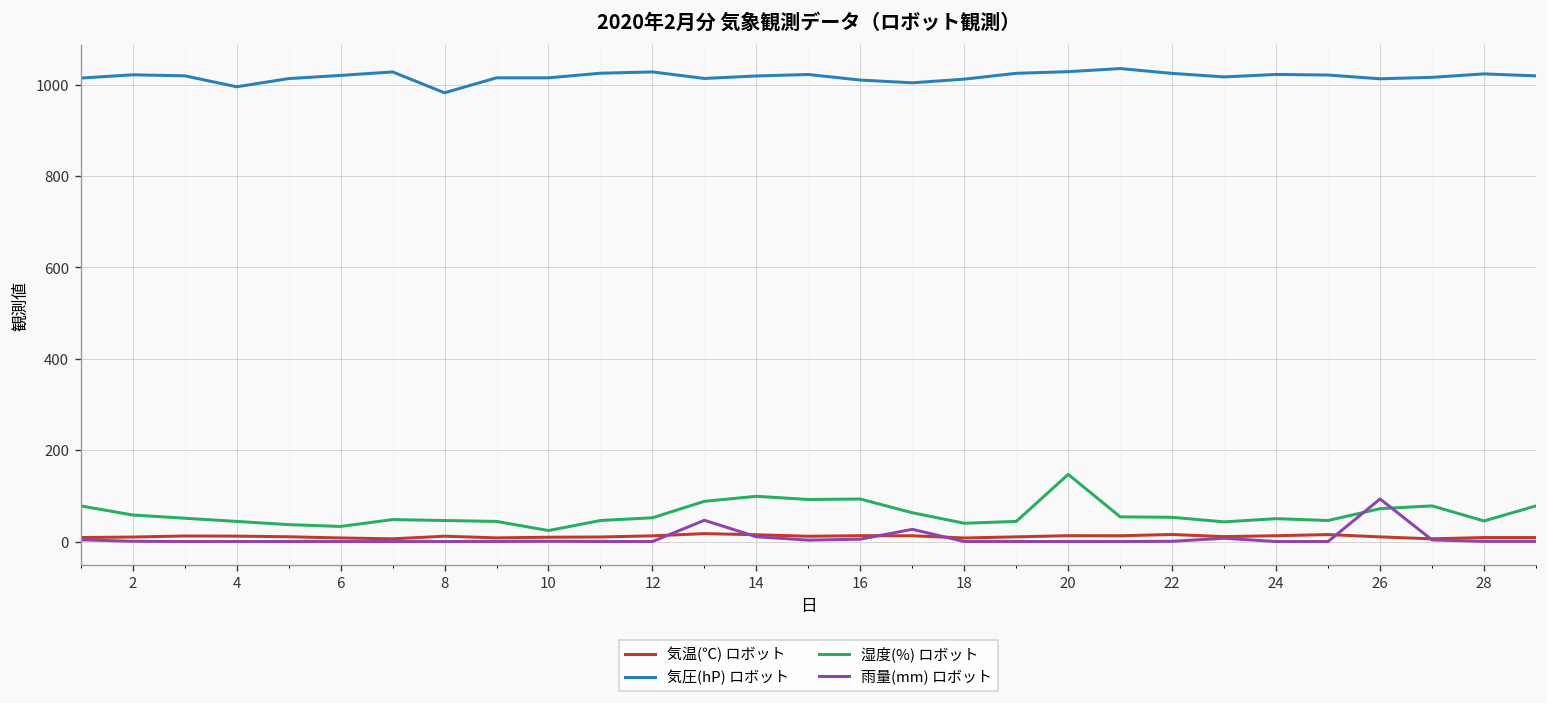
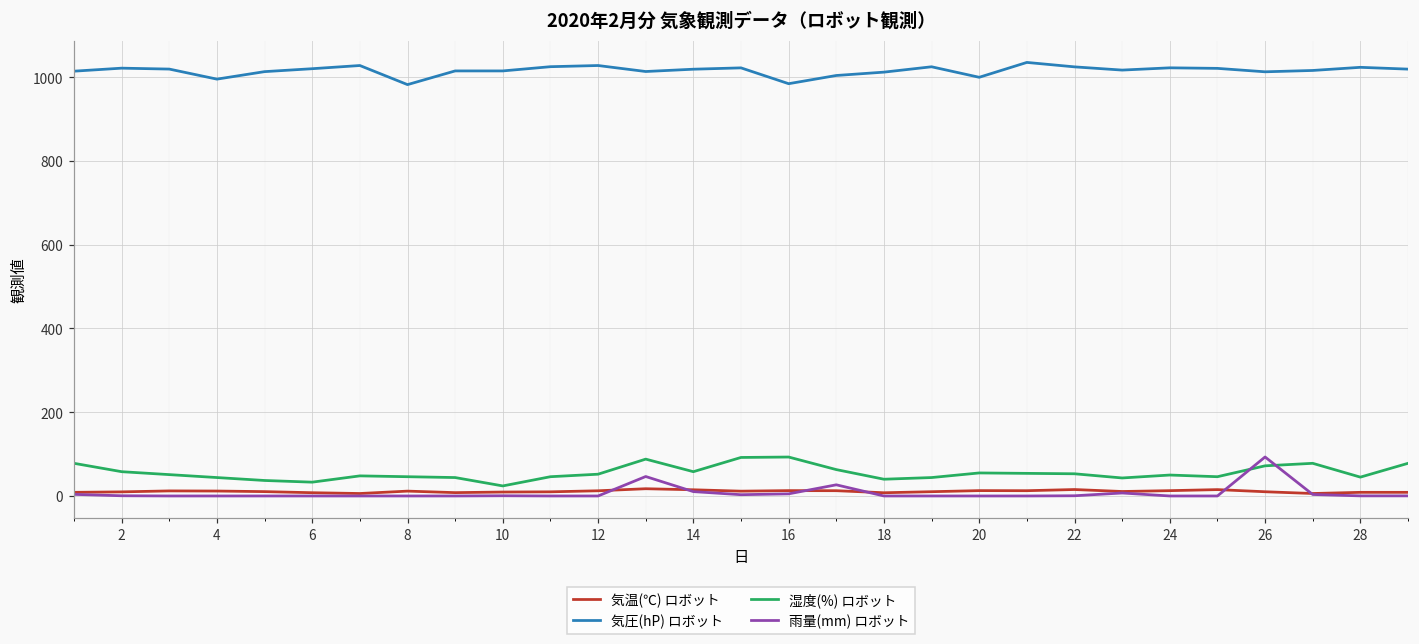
  {
    "気温(℃) ロボット": {
      "2": 10,
      "4": 10,
      "6": 10,
      "8": 10,
      "10": 10,
      "12": 10,
      "16": 10,
      "18": 10,
      "20": 10,
      "22": 20,
      "24": 10,
      "26": 10,
      "28": 10
    },
    "気圧(hP) ロボット": {
      "2": 1020,
      "4": 1000,
      "6": 1020,
      "8": 980,
      "10": 1020,
      "12": 1030,
      "14": 1020,
-     "16": 1010,
+     "16": 980,
      "18": 1010,
-     "20": 1030,
+     "20": 1000,
      "22": 1020,
      "24": 1020,
      "26": 1010,
      "28": 1020
    },
    "湿度(%) ロボット": {
      "2": 60,
      "4": 40,
      "6": 30,
      "8": 50,
      "10": 20,
      "12": 50,
-     "14": 100,
+     "14": 60,
      "16": 90,
      "18": 40,
-     "20": 150,
+     "20": 60,
      "22": 50,
      "24": 50,
      "26": 70,
      "28": 50
    },
    "雨量(mm) ロボット": {
      "2": 0,
      "4": 0,
      "6": 0,
      "8": 0,
      "10": 0,
      "12": 0,
      "16": 10,
      "18": 0,
      "20": 0,
      "22": 0,
      "24": 0,
      "26": 90,
      "28": 0
    }
  }
